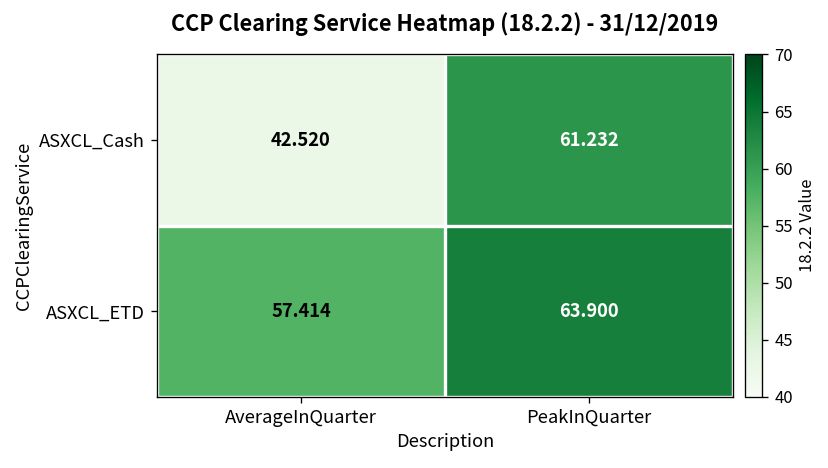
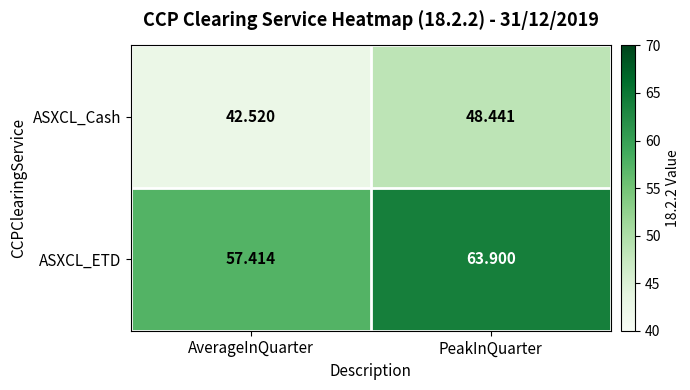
  {
    "ASXCL_Cash": {
      "AverageInQuarter": 42.520,
-     "PeakInQuarter": 61.232
+     "PeakInQuarter": 48.441
    },
    "ASXCL_ETD": {
      "AverageInQuarter": 57.414,
      "PeakInQuarter": 63.900
    }
  }
